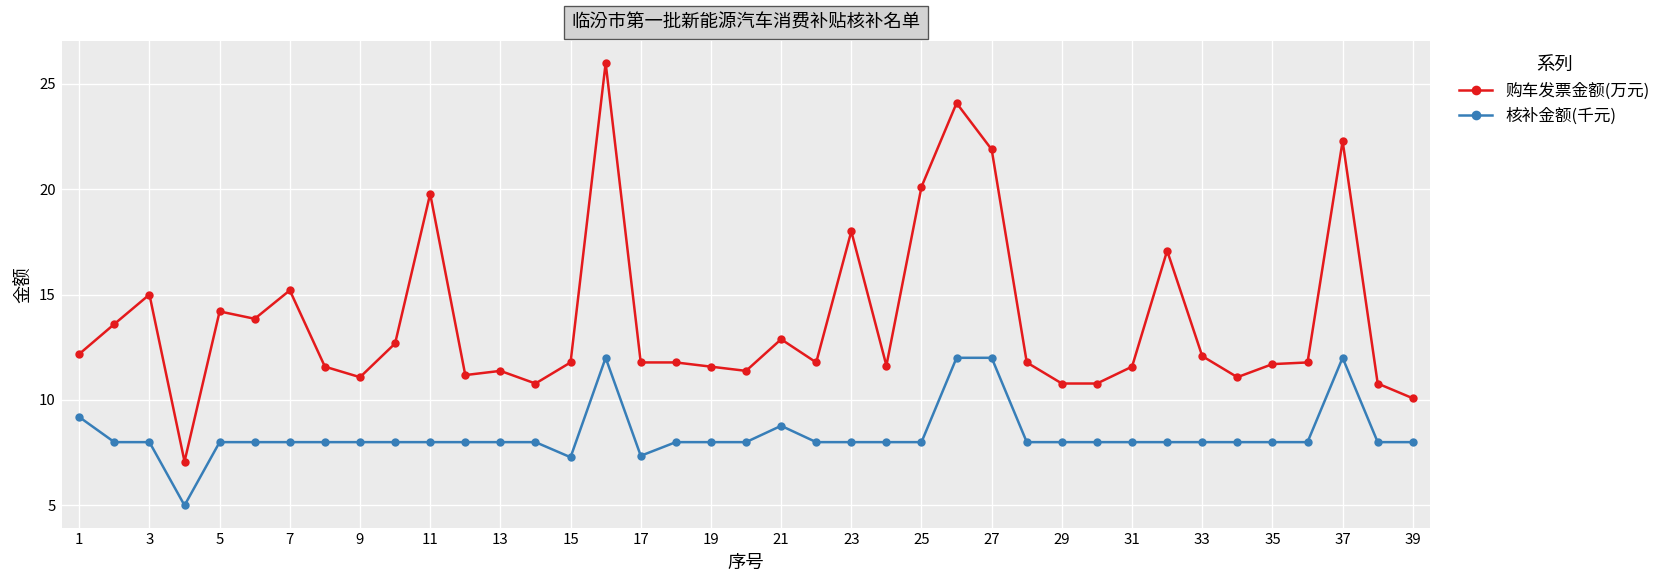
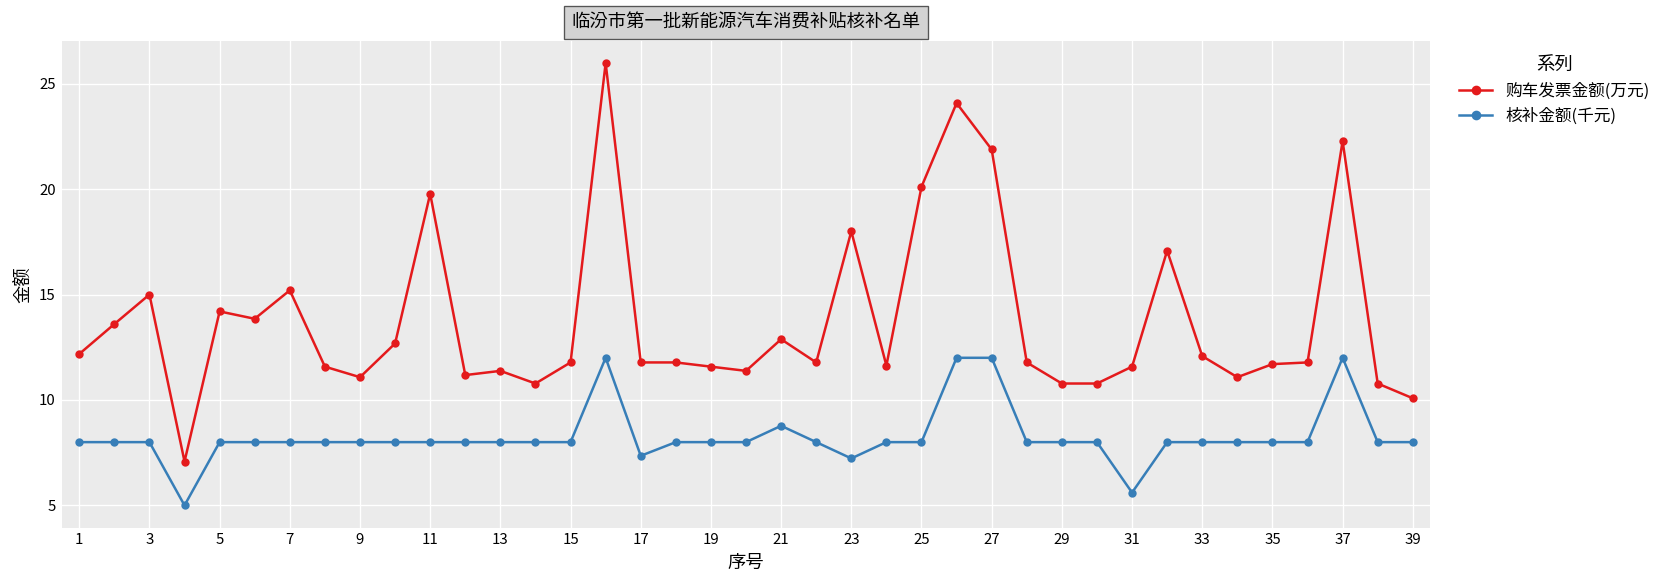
  {
    "购车发票金额(万元)": {
      "1": 12.2,
      "3": 15.0,
      "5": 14.2,
      "7": 15.2,
      "9": 11.1,
      "11": 19.8,
      "13": 11.4,
      "15": 11.8,
      "17": 11.8,
      "19": 11.6,
      "21": 12.9,
      "23": 18.0,
      "25": 20.1,
      "27": 21.9,
      "29": 10.8,
      "31": 11.6,
      "33": 12.1,
      "35": 11.7,
      "37": 22.3,
      "39": 10.1
    },
    "核补金额(千元)": {
-     "1": 9.2,
+     "1": 8.0,
      "3": 8.0,
      "5": 8.0,
      "7": 8.0,
      "9": 8.0,
      "11": 8.0,
      "13": 8.0,
-     "15": 7.3,
+     "15": 8.0,
      "17": 7.4,
      "19": 8.0,
      "21": 8.8,
-     "23": 8.0,
+     "23": 7.2,
      "25": 8.0,
      "27": 12.0,
      "29": 8.0,
-     "31": 8.0,
+     "31": 5.6,
      "33": 8.0,
      "35": 8.0,
      "37": 12.0,
      "39": 8.0
    }
  }
